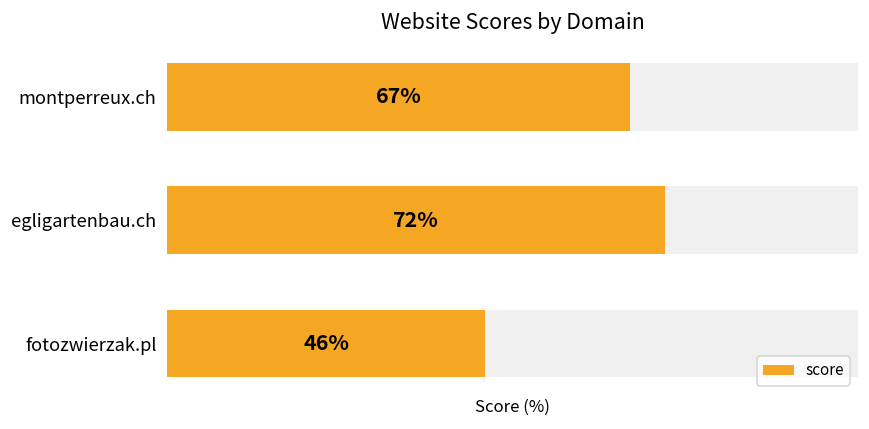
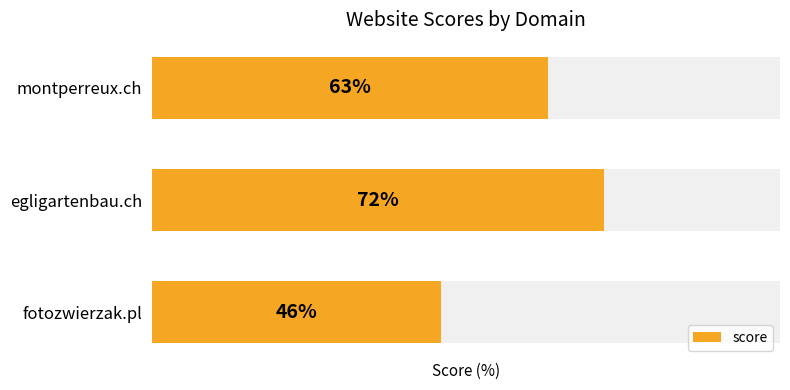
  {
-   "montperreux.ch": "67%",
+   "montperreux.ch": "63%",
    "egligartenbau.ch": "72%",
    "fotozwierzak.pl": "46%"
  }
